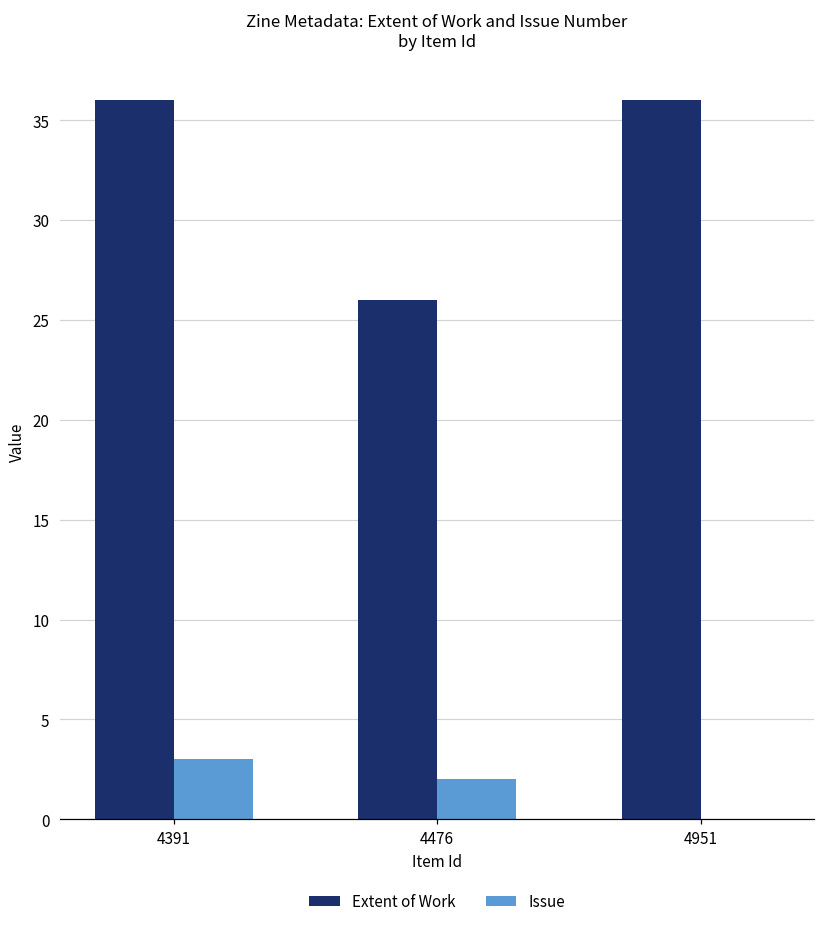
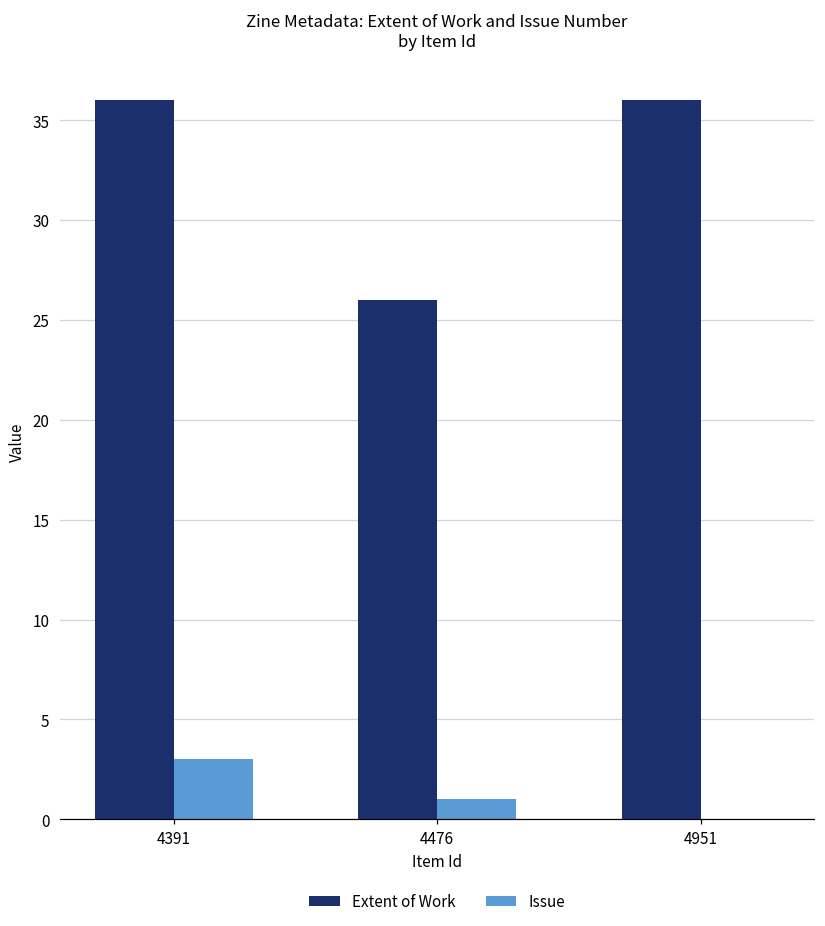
  {
    "Extent of Work": {
      "4391": 36,
      "4476": 26,
      "4951": 36
    },
    "Issue": {
      "4391": 3,
-     "4476": 2,
+     "4476": 1,
      "4951": 0
    }
  }
